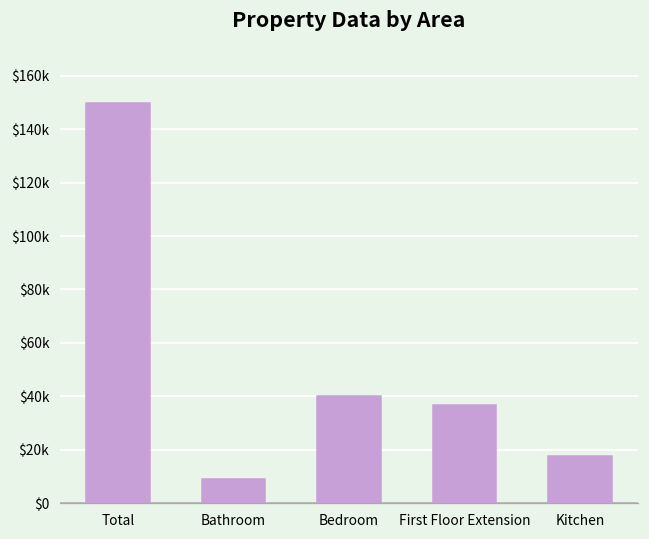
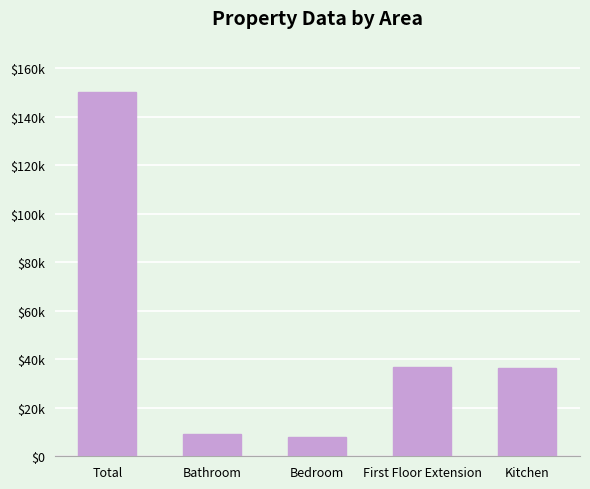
  {
    "Total": "$150000",
    "Bathroom": "$9000",
-   "Bedroom": "$40000",
+   "Bedroom": "$8000",
    "First Floor Extension": "$37000",
-   "Kitchen": "$17000"
+   "Kitchen": "$36000"
  }
